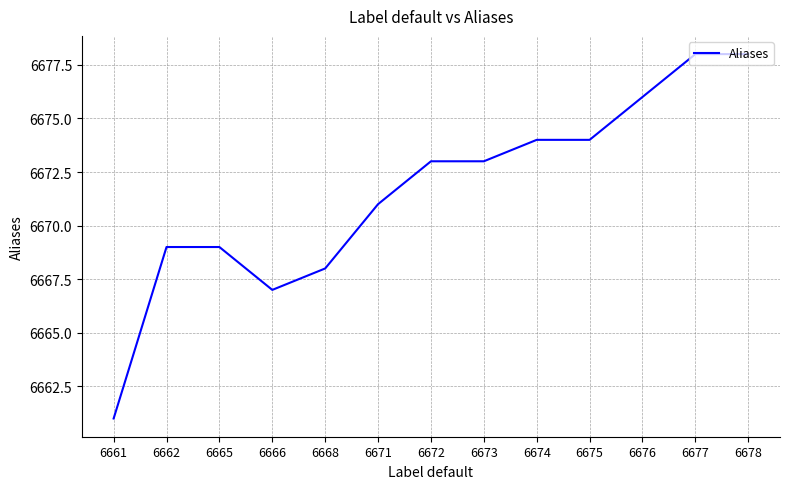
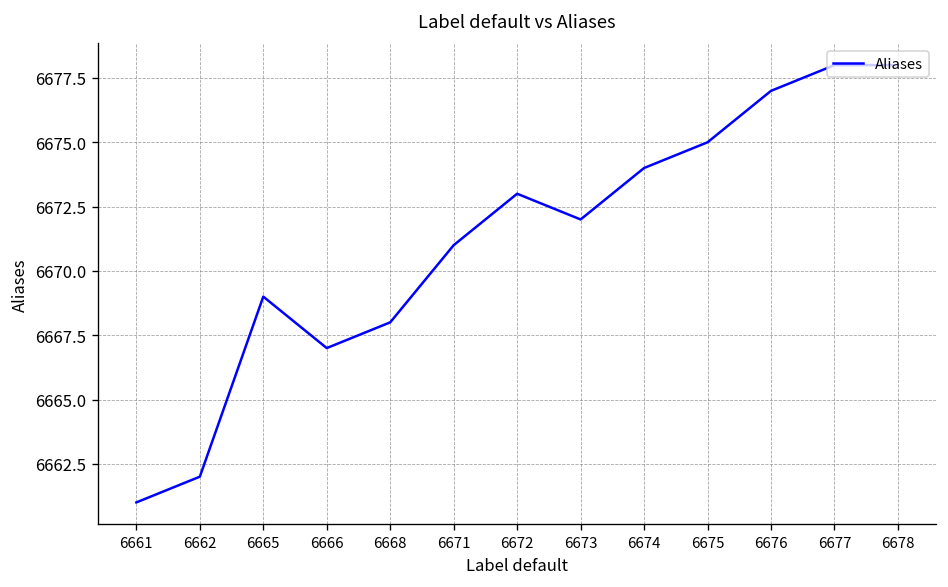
  {
    "6661": 6661,
-   "6662": 6669,
+   "6662": 6662,
    "6665": 6669,
    "6666": 6667,
    "6668": 6668,
    "6671": 6671,
    "6672": 6673,
-   "6673": 6673,
+   "6673": 6672,
    "6674": 6674,
-   "6675": 6674,
-   "6676": 6676
+   "6675": 6675,
+   "6676": 6677
  }
